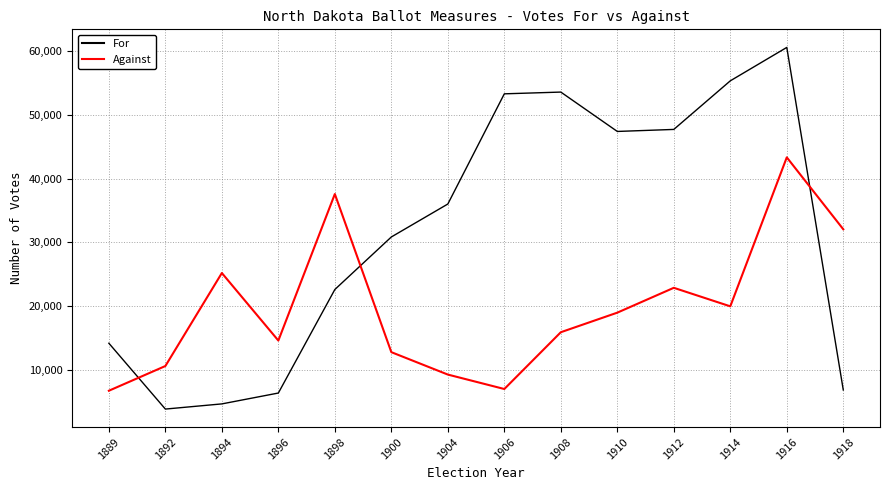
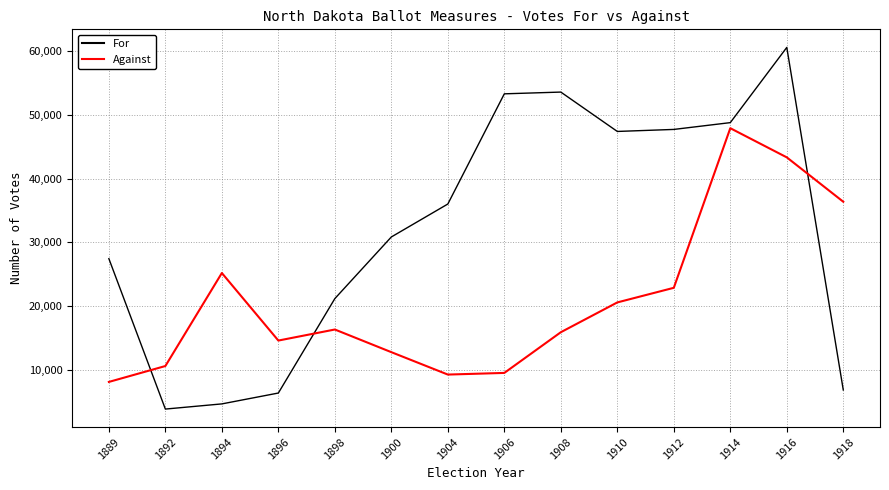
  {
    "For": {
-     "1889": "14,000",
+     "1889": "27,000",
      "1892": "4,000",
      "1894": "5,000",
      "1896": "6,000",
-     "1898": "23,000",
+     "1898": "21,000",
      "1900": "31,000",
      "1904": "36,000",
      "1906": "53,000",
      "1908": "54,000",
      "1910": "47,000",
      "1912": "48,000",
-     "1914": "55,000",
+     "1914": "49,000",
      "1916": "61,000",
      "1918": "7,000"
    },
    "Against": {
-     "1889": "7,000",
+     "1889": "8,000",
      "1892": "11,000",
      "1894": "25,000",
      "1896": "15,000",
-     "1898": "38,000",
+     "1898": "16,000",
      "1900": "13,000",
      "1904": "9,000",
-     "1906": "7,000",
+     "1906": "10,000",
      "1908": "16,000",
-     "1910": "19,000",
+     "1910": "21,000",
      "1912": "23,000",
-     "1914": "20,000",
+     "1914": "48,000",
      "1916": "43,000",
-     "1918": "32,000"
+     "1918": "36,000"
    }
  }
